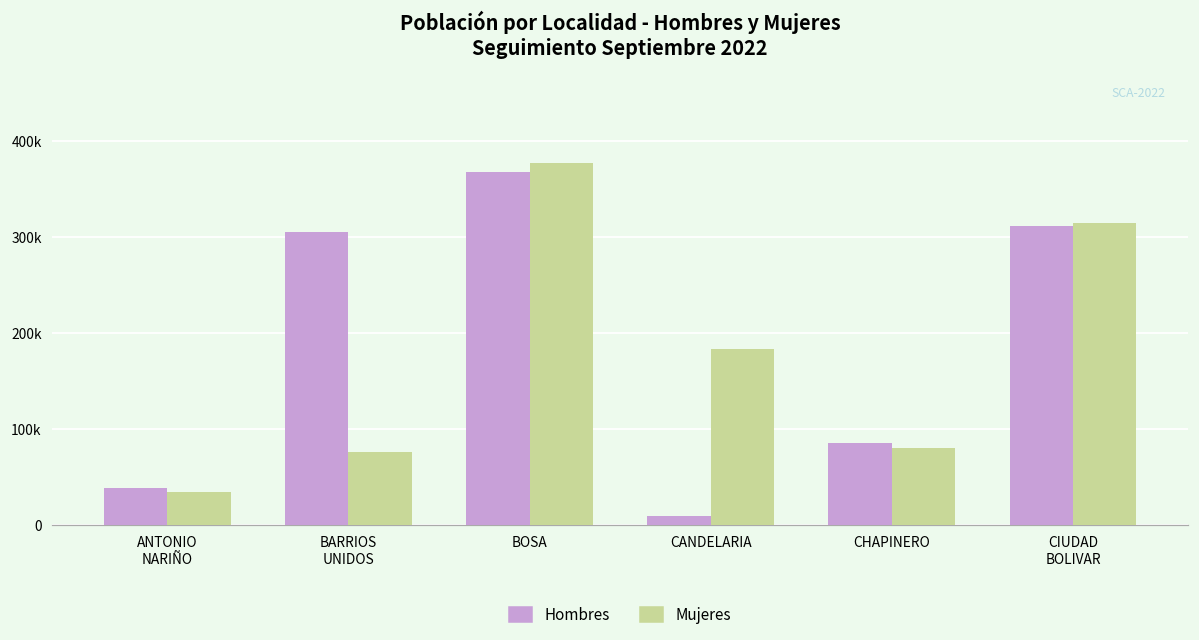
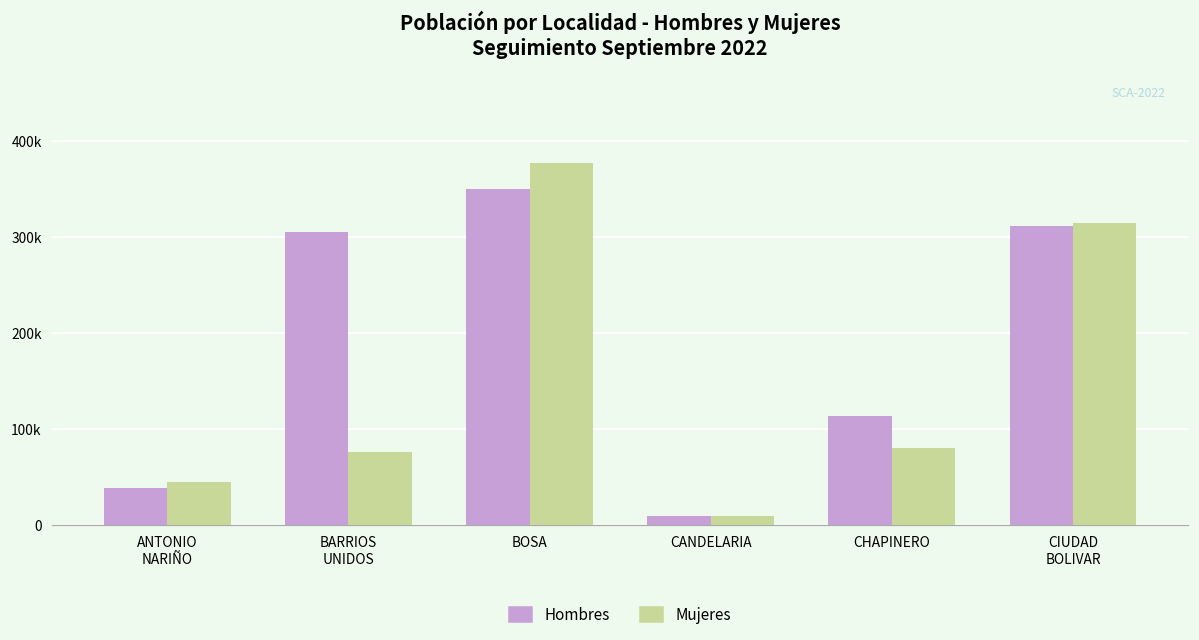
  {
    "Hombres": {
      "ANTONIO NARIÑO": 40000,
      "BARRIOS UNIDOS": 310000,
-     "BOSA": 370000,
+     "BOSA": 350000,
      "CANDELARIA": 10000,
-     "CHAPINERO": 80000,
+     "CHAPINERO": 110000,
      "CIUDAD BOLIVAR": 310000
    },
    "Mujeres": {
-     "ANTONIO NARIÑO": 30000,
+     "ANTONIO NARIÑO": 40000,
      "BARRIOS UNIDOS": 80000,
      "BOSA": 380000,
-     "CANDELARIA": 180000,
+     "CANDELARIA": 10000,
      "CHAPINERO": 80000,
      "CIUDAD BOLIVAR": 310000
    }
  }
